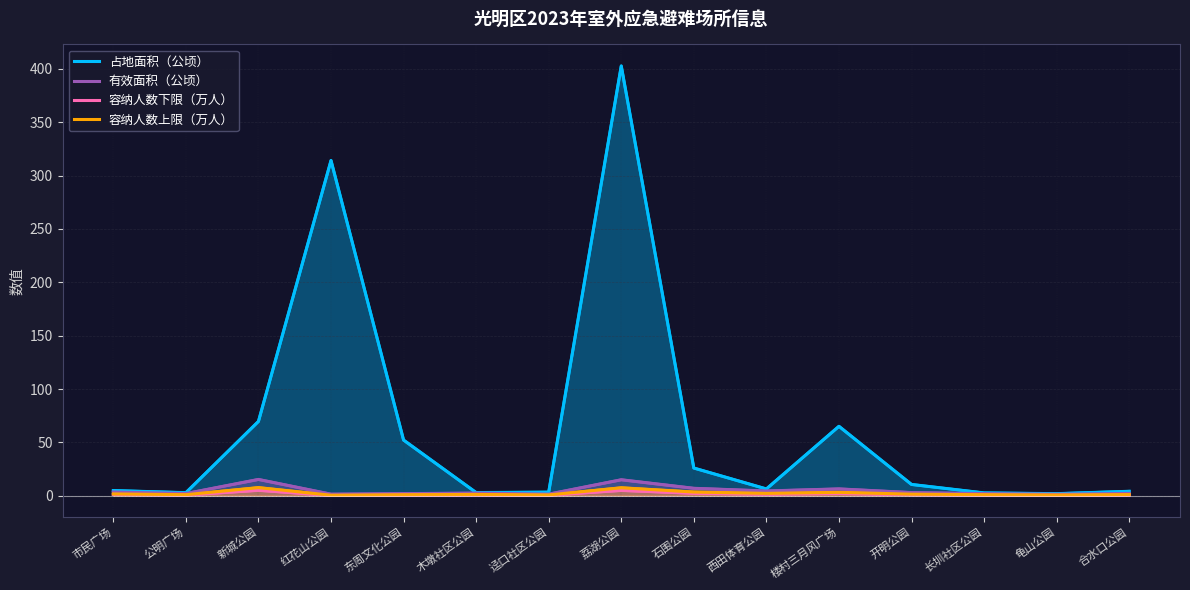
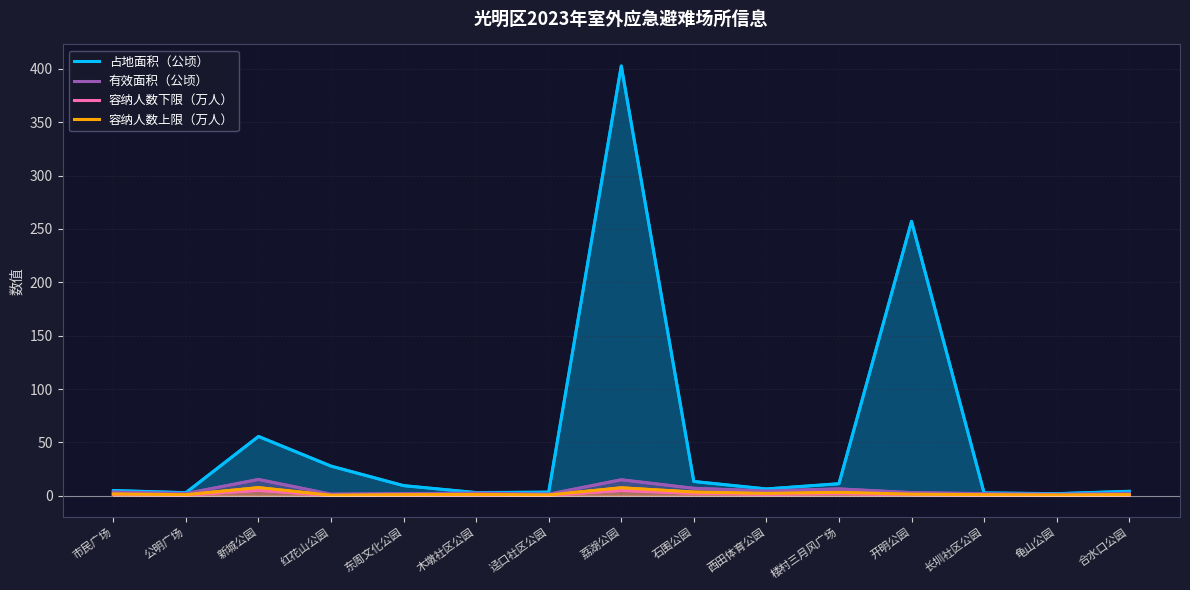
  {
    "占地面积（公顷）": {
-     "新城公园": 70,
-     "红花山公园": 314,
-     "东周文化公园": 52,
+     "新城公园": 56,
+     "红花山公园": 28,
+     "东周文化公园": 10,
      "荔湖公园": 403,
-     "石围公园": 26,
-     "楼村三月风广场": 65,
-     "开明公园": 11
+     "石围公园": 13,
+     "楼村三月风广场": 11,
+     "开明公园": 257
    },
    "容纳人数上限（万人）": {
      "新城公园": 8,
      "荔湖公园": 8
    }
  }
